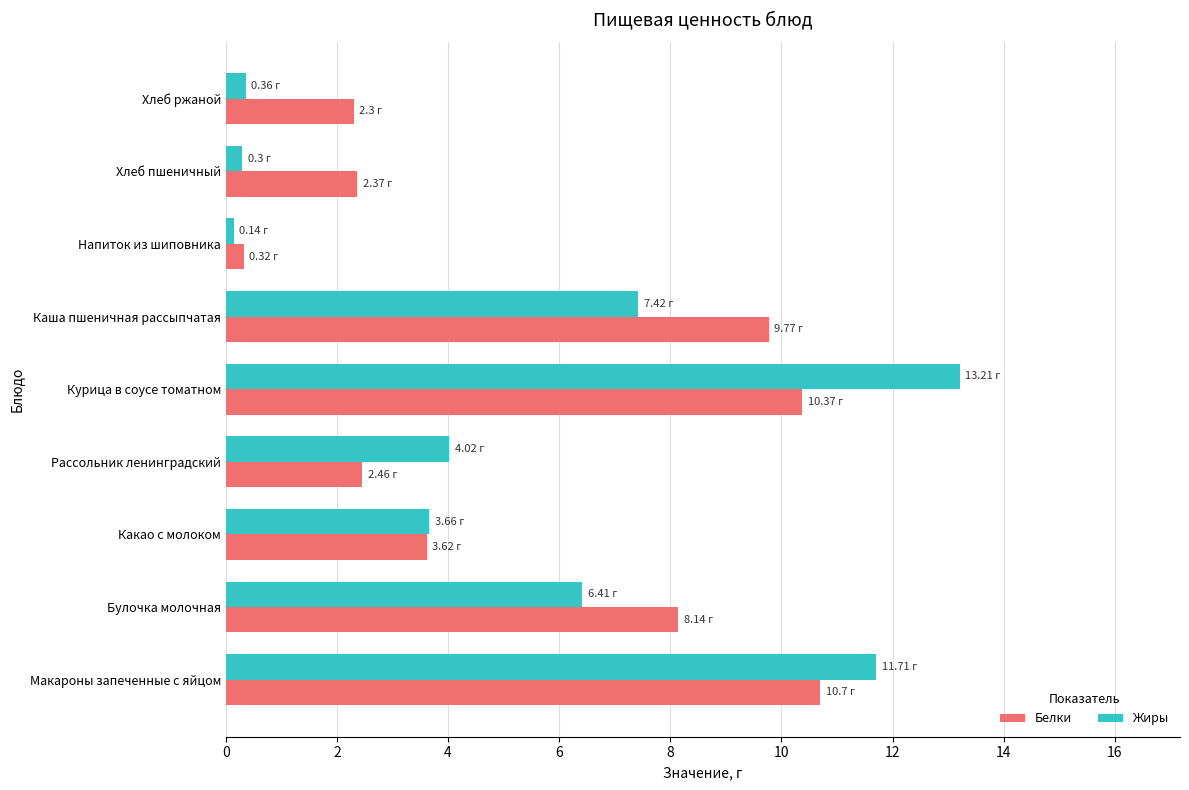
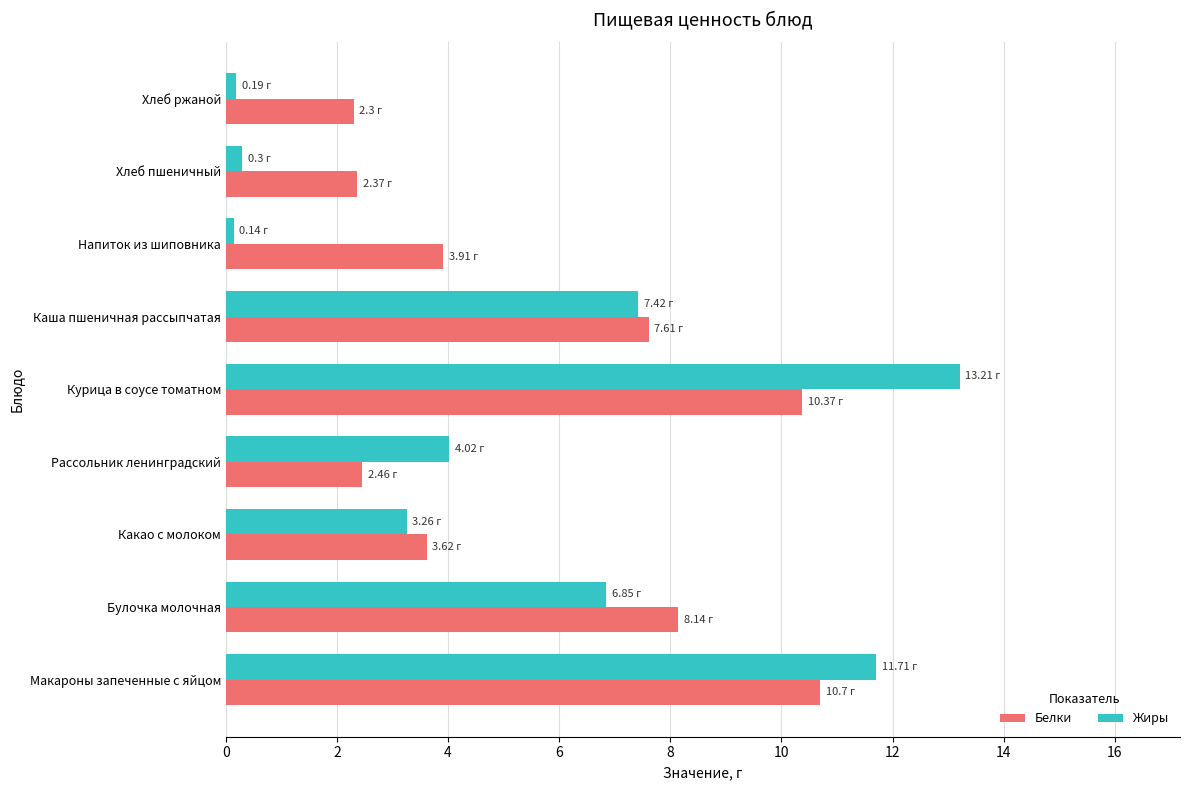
  {
    "Белки": {
      "Хлеб ржаной": 2.3,
      "Хлеб пшеничный": 2.37,
-     "Напиток из шиповника": 0.32,
-     "Каша пшеничная рассыпчатая": 9.77,
+     "Напиток из шиповника": 3.91,
+     "Каша пшеничная рассыпчатая": 7.61,
      "Курица в соусе томатном": 10.37,
      "Рассольник ленинградский": 2.46,
      "Какао с молоком": 3.62,
      "Булочка молочная": 8.14,
      "Макароны запеченные с яйцом": 10.7
    },
    "Жиры": {
-     "Хлеб ржаной": 0.36,
+     "Хлеб ржаной": 0.19,
      "Хлеб пшеничный": 0.3,
      "Напиток из шиповника": 0.14,
      "Каша пшеничная рассыпчатая": 7.42,
      "Курица в соусе томатном": 13.21,
      "Рассольник ленинградский": 4.02,
-     "Какао с молоком": 3.66,
-     "Булочка молочная": 6.41,
+     "Какао с молоком": 3.26,
+     "Булочка молочная": 6.85,
      "Макароны запеченные с яйцом": 11.71
    }
  }
